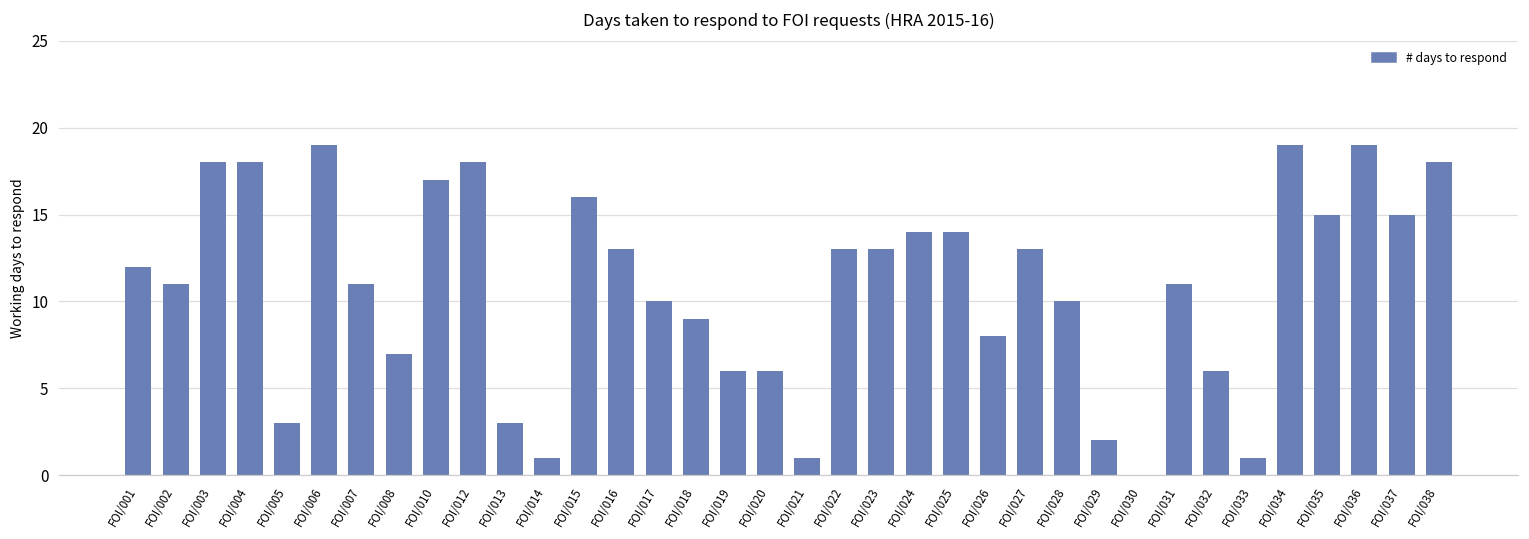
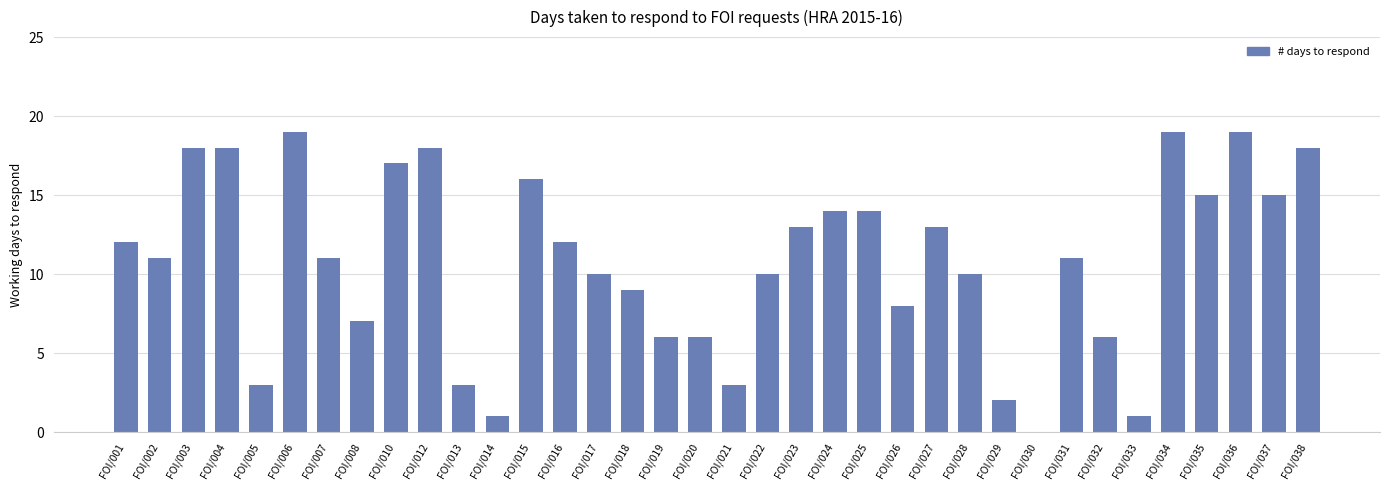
  {
    "FOI/001": 12,
    "FOI/002": 11,
    "FOI/003": 18,
    "FOI/004": 18,
    "FOI/005": 3,
    "FOI/006": 19,
    "FOI/007": 11,
    "FOI/008": 7,
    "FOI/010": 17,
    "FOI/012": 18,
    "FOI/013": 3,
    "FOI/014": 1,
    "FOI/015": 16,
-   "FOI/016": 13,
+   "FOI/016": 12,
    "FOI/017": 10,
    "FOI/018": 9,
    "FOI/019": 6,
    "FOI/020": 6,
-   "FOI/021": 1,
-   "FOI/022": 13,
+   "FOI/021": 3,
+   "FOI/022": 10,
    "FOI/023": 13,
    "FOI/024": 14,
    "FOI/025": 14,
    "FOI/026": 8,
    "FOI/027": 13,
    "FOI/028": 10,
    "FOI/029": 2,
    "FOI/030": 0,
    "FOI/031": 11,
    "FOI/032": 6,
    "FOI/033": 1,
    "FOI/034": 19,
    "FOI/035": 15,
    "FOI/036": 19,
    "FOI/037": 15,
    "FOI/038": 18
  }
